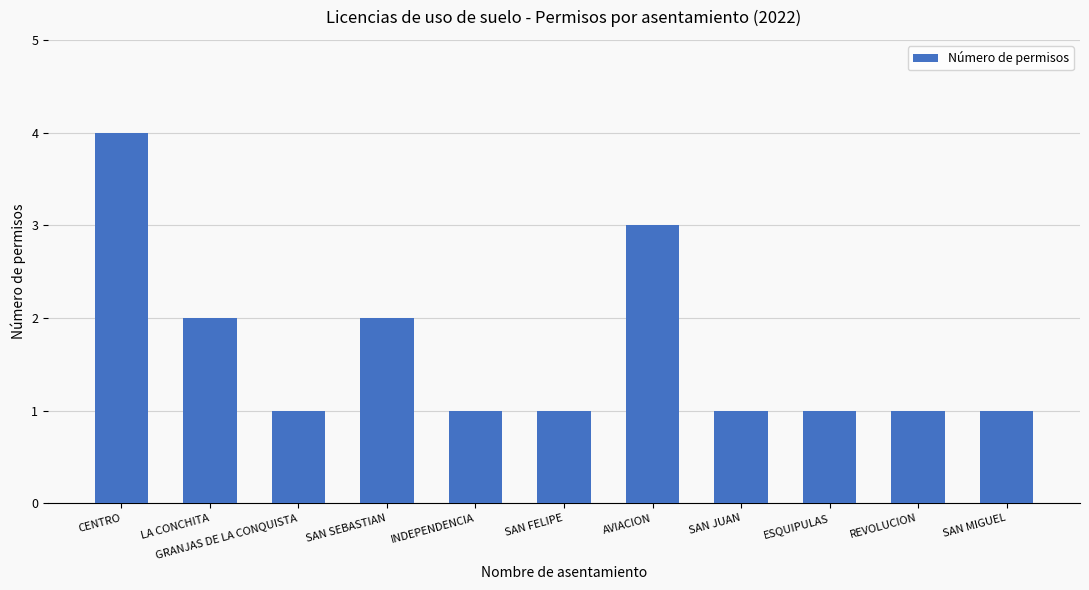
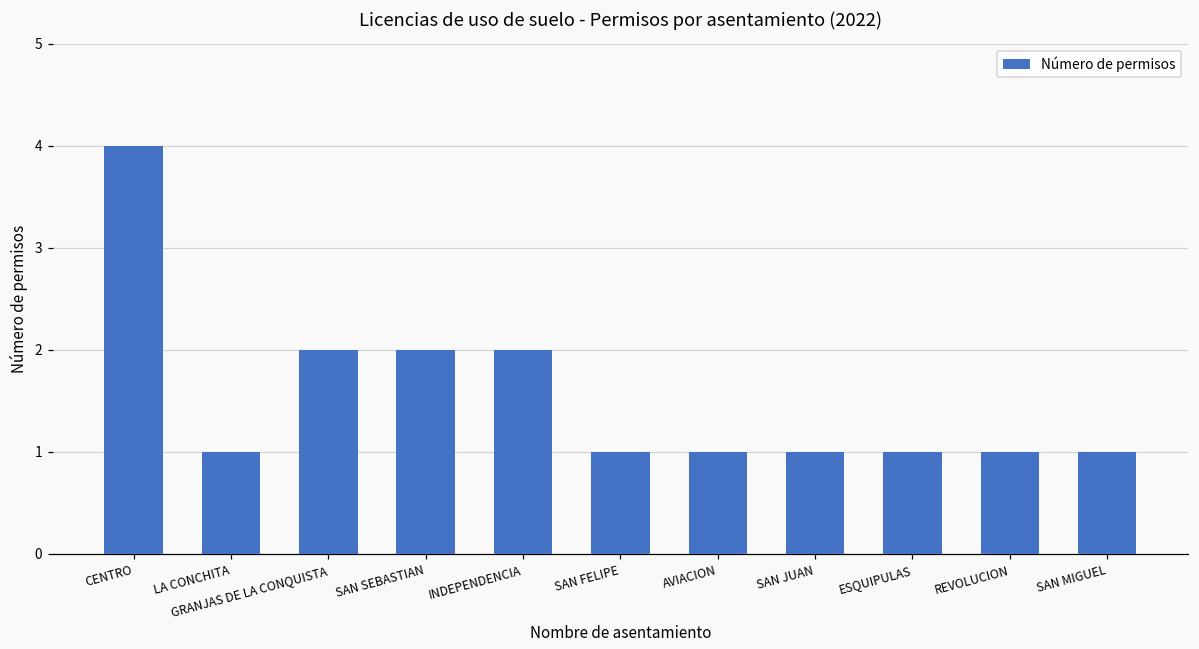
  {
    "CENTRO": 4,
-   "LA CONCHITA": 2,
-   "GRANJAS DE LA CONQUISTA": 1,
+   "LA CONCHITA": 1,
+   "GRANJAS DE LA CONQUISTA": 2,
    "SAN SEBASTIAN": 2,
-   "INDEPENDENCIA": 1,
+   "INDEPENDENCIA": 2,
    "SAN FELIPE": 1,
-   "AVIACION": 3,
+   "AVIACION": 1,
    "SAN JUAN": 1,
    "ESQUIPULAS": 1,
    "REVOLUCION": 1,
    "SAN MIGUEL": 1
  }
